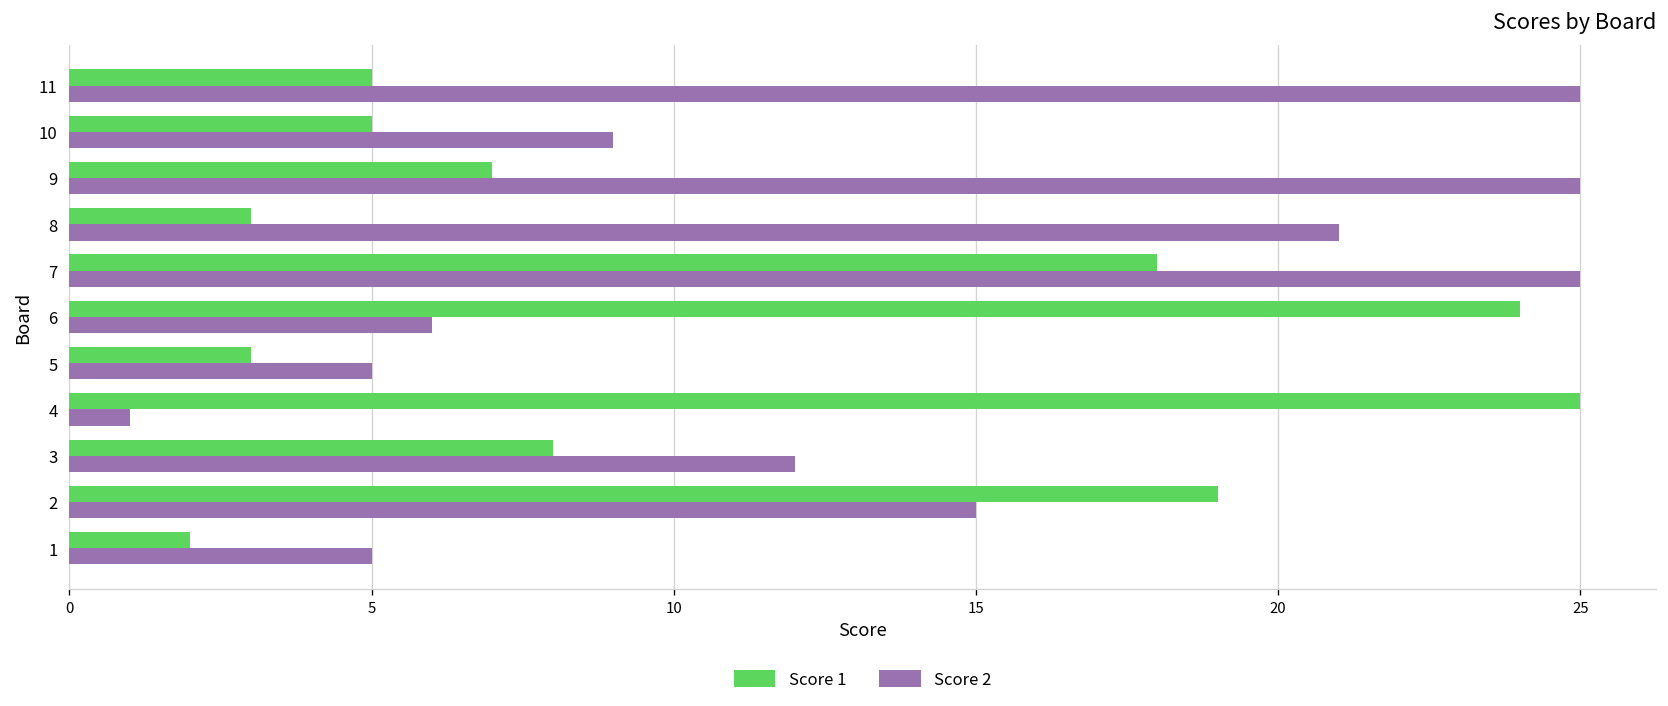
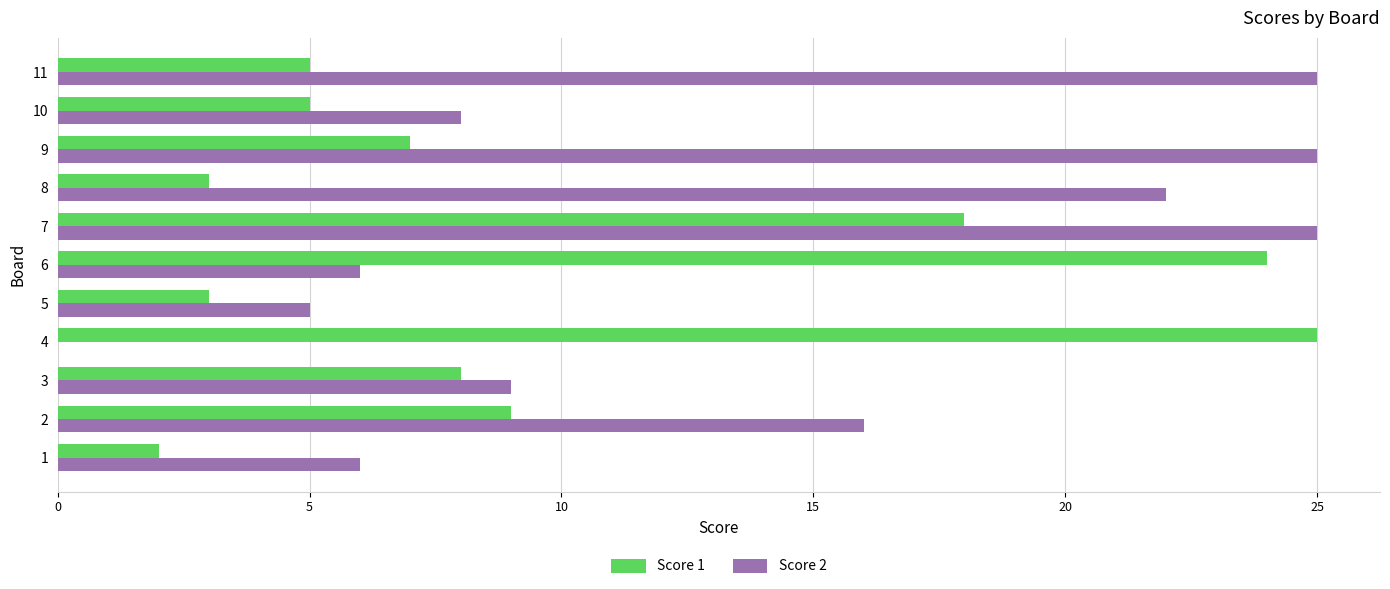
  {
    "Score 1": {
      "11": 5,
      "10": 5,
      "9": 7,
      "8": 3,
      "7": 18,
      "6": 24,
      "5": 3,
      "4": 25,
      "3": 8,
-     "2": 19,
+     "2": 9,
      "1": 2
    },
    "Score 2": {
      "11": 25,
-     "10": 9,
+     "10": 8,
      "9": 25,
-     "8": 21,
+     "8": 22,
      "7": 25,
      "6": 6,
      "5": 5,
-     "4": 1,
-     "3": 12,
-     "2": 15,
-     "1": 5
+     "4": 0,
+     "3": 9,
+     "2": 16,
+     "1": 6
    }
  }
